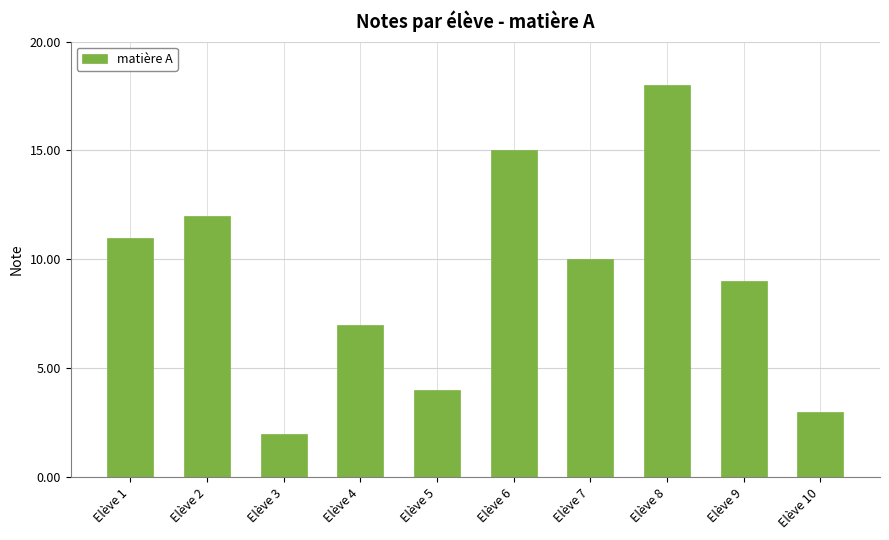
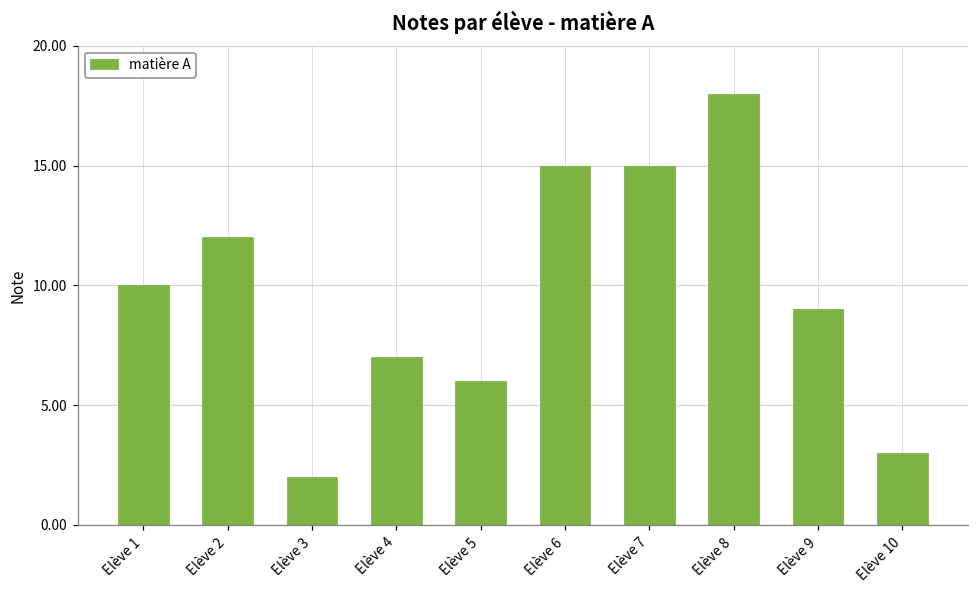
  {
-   "Elève 1": 11,
+   "Elève 1": 10,
    "Elève 2": 12,
    "Elève 3": 2,
    "Elève 4": 7,
-   "Elève 5": 4,
+   "Elève 5": 6,
    "Elève 6": 15,
-   "Elève 7": 10,
+   "Elève 7": 15,
    "Elève 8": 18,
    "Elève 9": 9,
    "Elève 10": 3
  }
